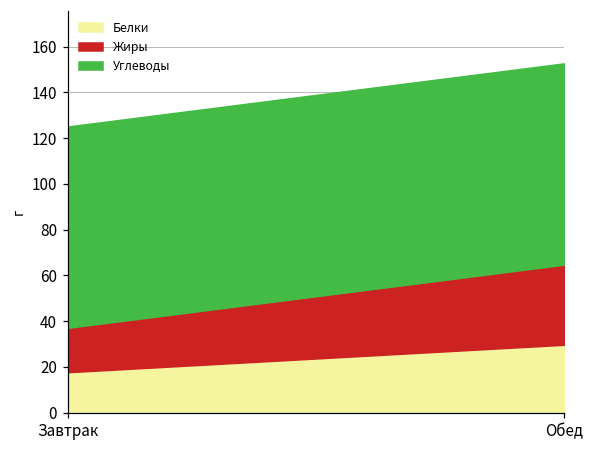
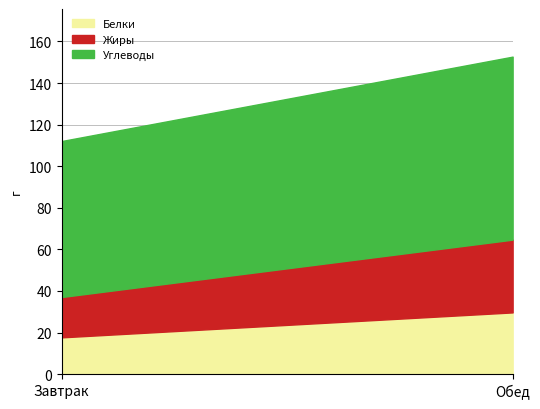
  {
    "Белки": {
      "Завтрак": 18,
      "Обед": 30
    },
    "Жиры": {
      "Завтрак": 37,
      "Обед": 65
    },
    "Углеводы": {
-     "Завтрак": 88,
+     "Завтрак": 75,
      "Обед": 88
    }
  }
